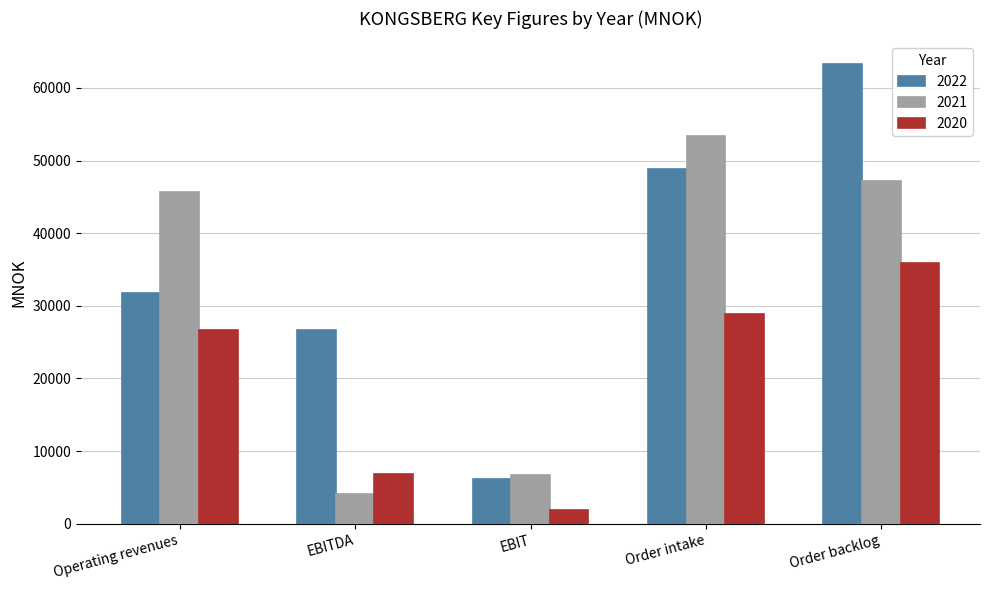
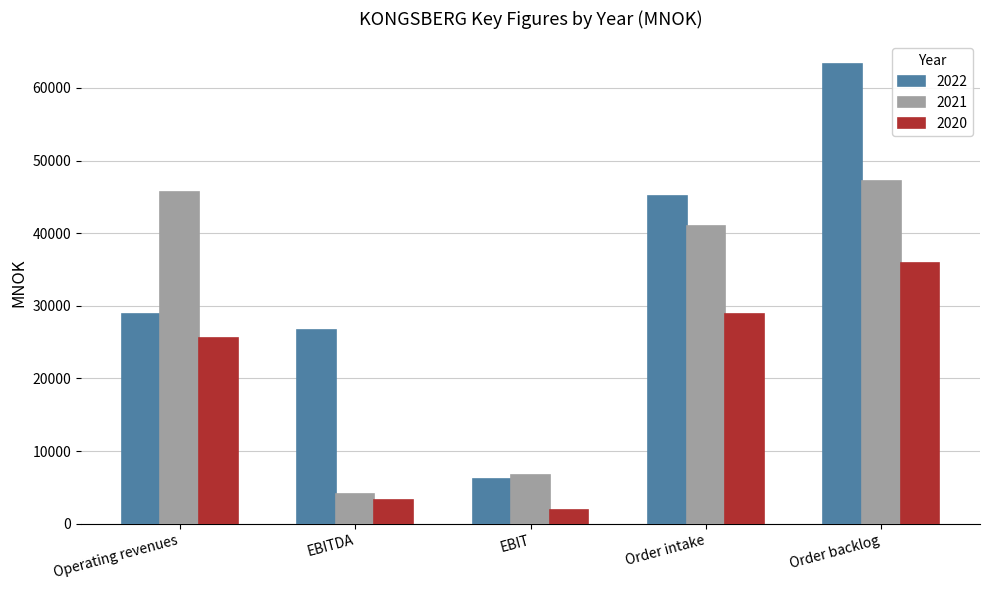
  {
    "2022": {
-     "Operating revenues": 32000,
+     "Operating revenues": 29000,
      "EBITDA": 27000,
      "EBIT": 6000,
-     "Order intake": 49000,
+     "Order intake": 45000,
      "Order backlog": 63000
    },
    "2021": {
      "Operating revenues": 46000,
      "EBITDA": 4000,
      "EBIT": 7000,
-     "Order intake": 53000,
+     "Order intake": 41000,
      "Order backlog": 47000
    },
    "2020": {
-     "Operating revenues": 27000,
-     "EBITDA": 7000,
+     "Operating revenues": 26000,
+     "EBITDA": 3000,
      "EBIT": 2000,
      "Order intake": 29000,
      "Order backlog": 36000
    }
  }
